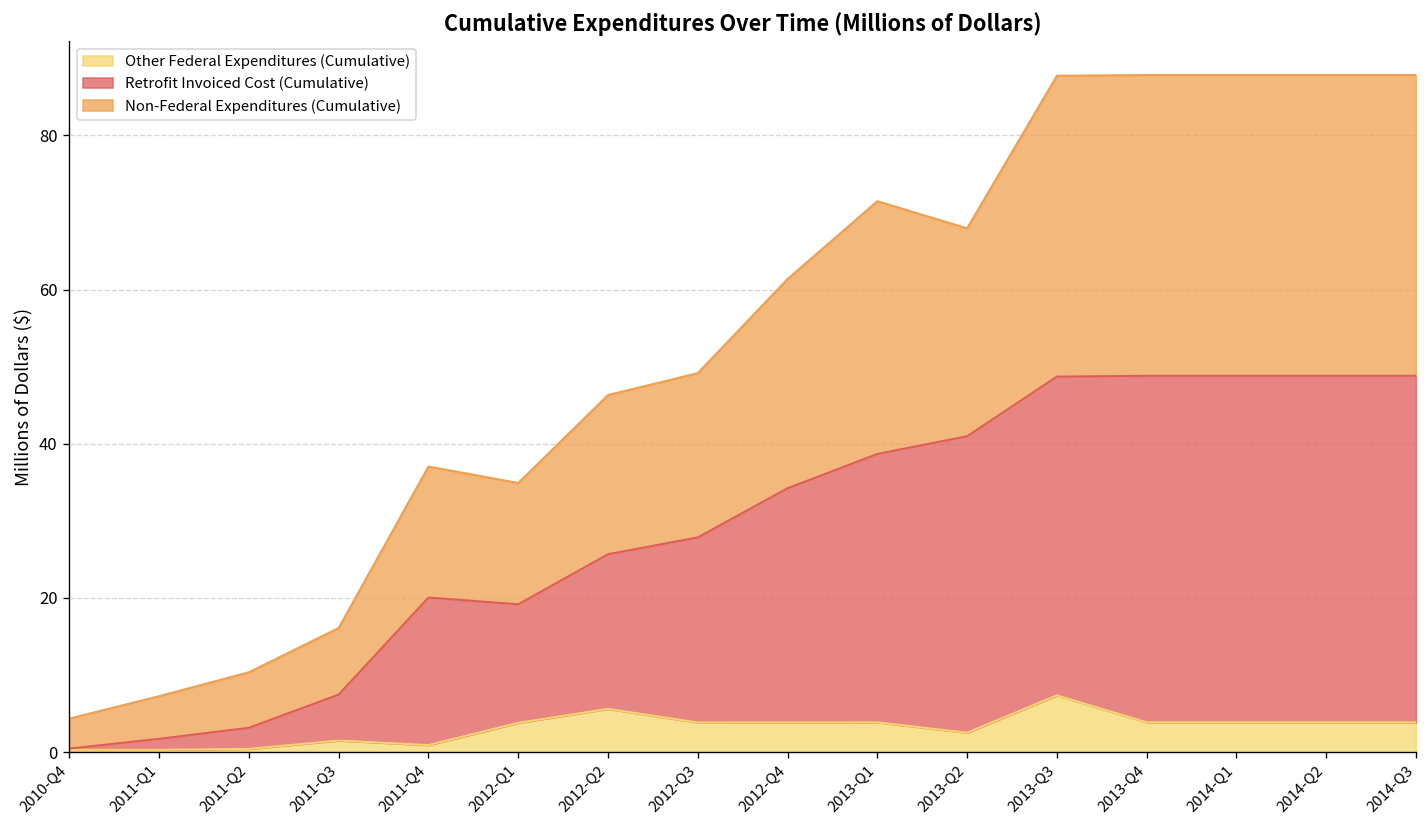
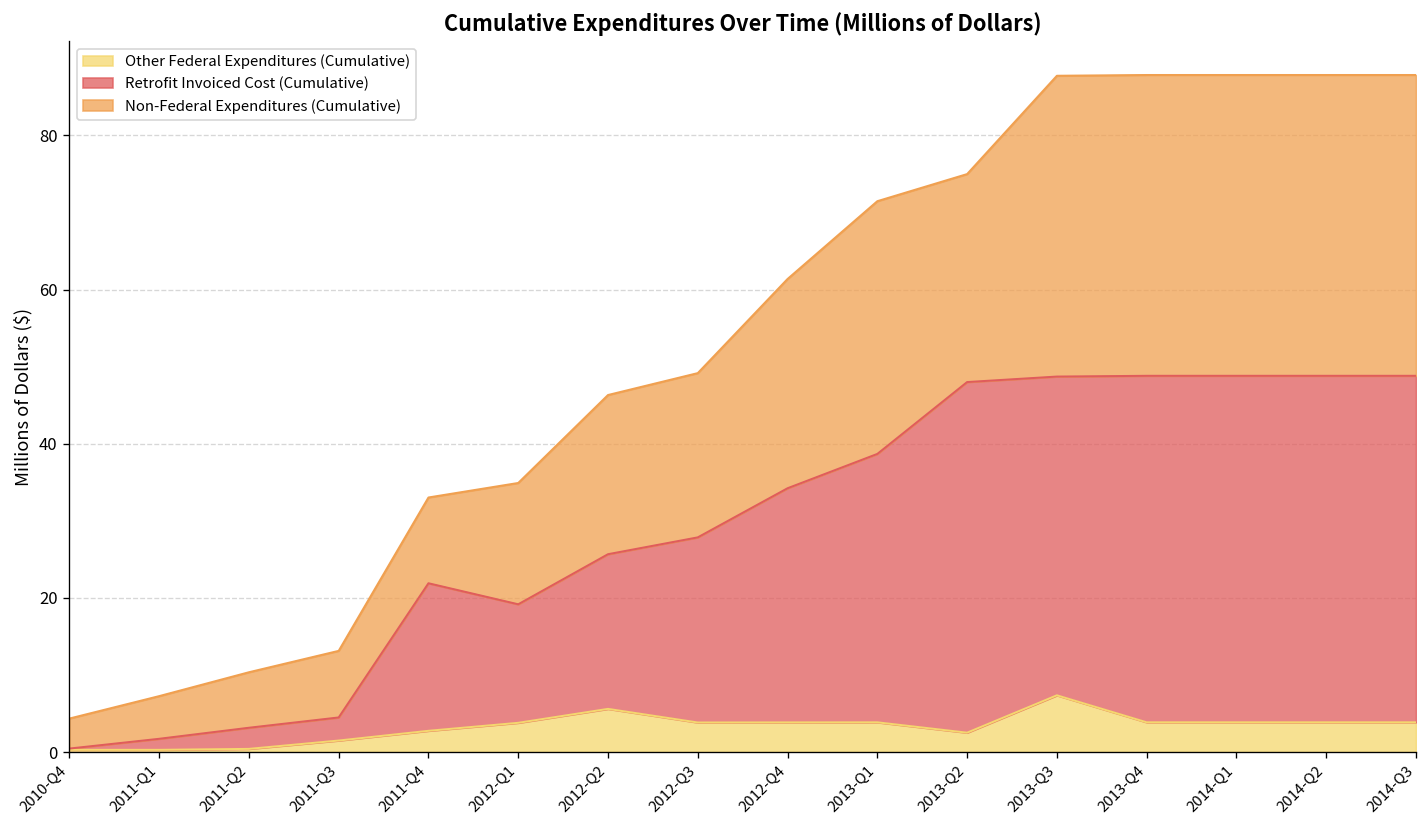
  {
    "Other Federal Expenditures (Cumulative)": {
      "2011-Q1": 0,
      "2011-Q2": 0,
      "2011-Q3": 1,
-     "2011-Q4": 1,
+     "2011-Q4": 3,
      "2012-Q1": 4,
      "2012-Q2": 6,
      "2012-Q3": 4,
      "2012-Q4": 4,
      "2013-Q1": 4,
      "2013-Q2": 3,
      "2013-Q3": 7,
      "2013-Q4": 4,
      "2014-Q1": 4,
      "2014-Q2": 4,
      "2014-Q3": 4
    },
    "Retrofit Invoiced Cost (Cumulative)": {
      "2011-Q1": 1,
      "2011-Q2": 3,
-     "2011-Q3": 6,
+     "2011-Q3": 3,
      "2011-Q4": 19,
      "2012-Q1": 15,
      "2012-Q2": 20,
      "2012-Q3": 24,
      "2012-Q4": 30,
      "2013-Q1": 35,
-     "2013-Q2": 38,
+     "2013-Q2": 45,
      "2013-Q3": 41,
      "2013-Q4": 45,
      "2014-Q1": 45,
      "2014-Q2": 45,
      "2014-Q3": 45
    },
    "Non-Federal Expenditures (Cumulative)": {
      "2010-Q4": 4,
      "2011-Q1": 6,
      "2011-Q2": 7,
      "2011-Q3": 9,
-     "2011-Q4": 17,
+     "2011-Q4": 11,
      "2012-Q1": 16,
      "2012-Q2": 21,
      "2012-Q3": 21,
      "2012-Q4": 27,
      "2013-Q1": 33,
      "2013-Q2": 27,
      "2013-Q3": 39,
      "2013-Q4": 39,
      "2014-Q1": 39,
      "2014-Q2": 39,
      "2014-Q3": 39
    }
  }
